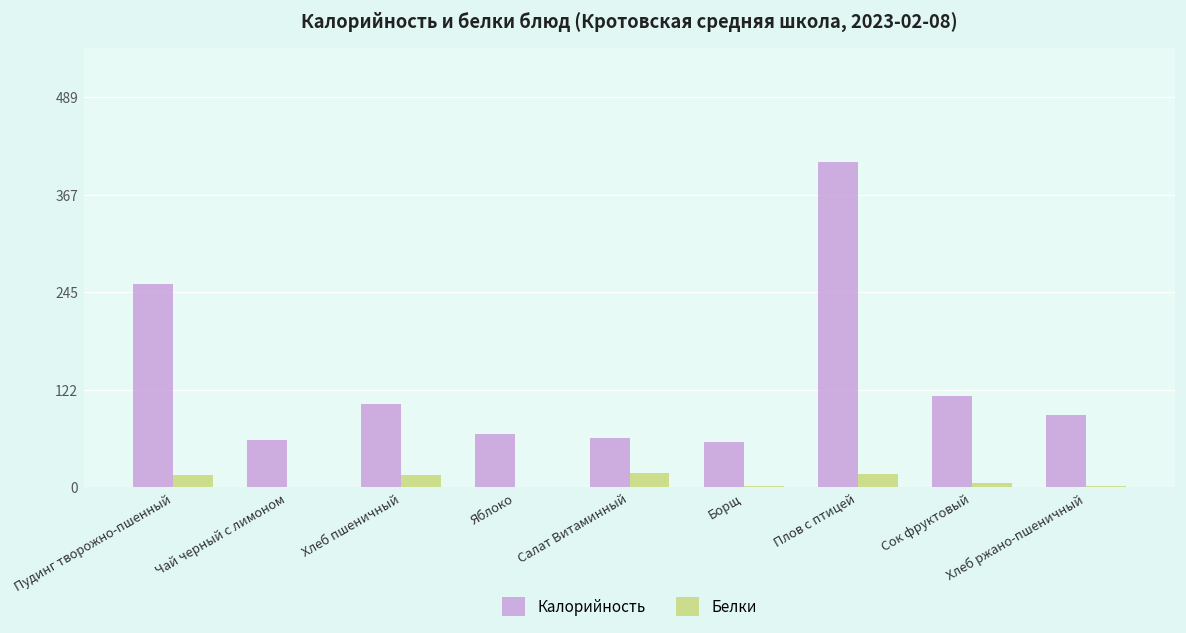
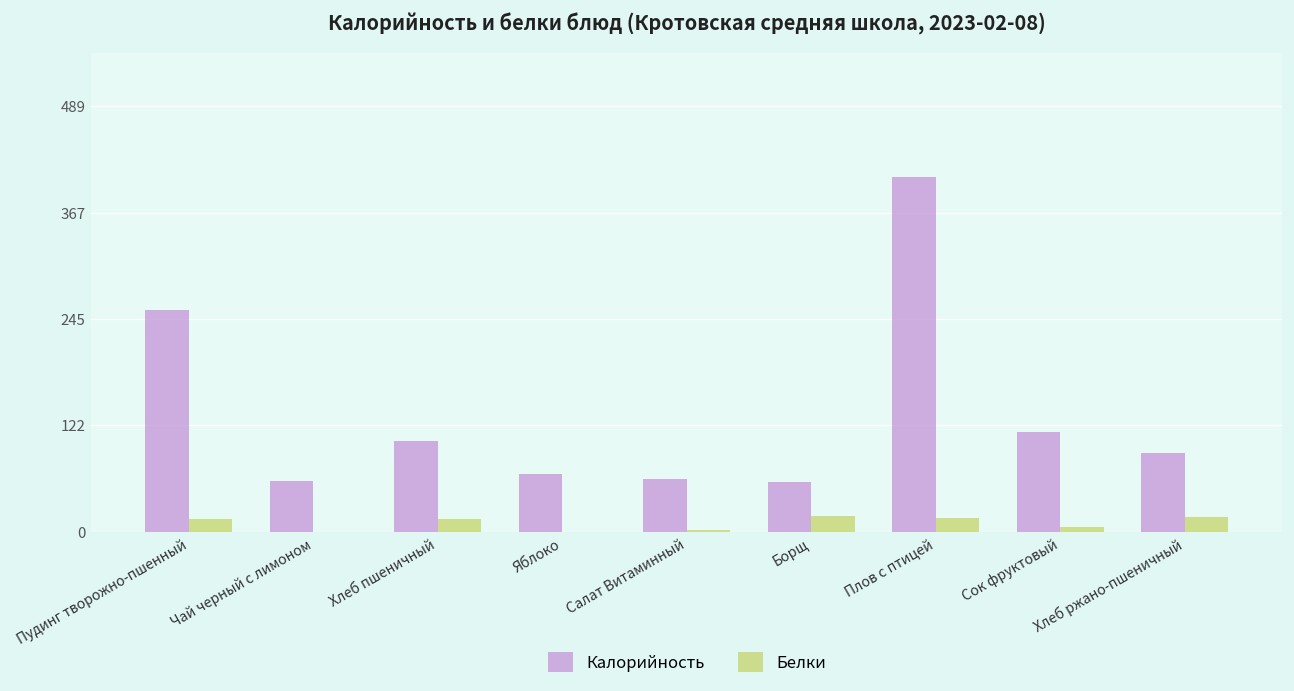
  {
    "Калорийность": {
      "Пудинг творожно-пшенный": 250,
      "Чай черный с лимоном": 60,
      "Хлеб пшеничный": 100,
      "Яблоко": 70,
      "Салат Витаминный": 60,
      "Борщ": 60,
      "Плов с птицей": 410,
      "Сок фруктовый": 110,
      "Хлеб ржано-пшеничный": 90
    },
    "Белки": {
      "Пудинг творожно-пшенный": 10,
      "Хлеб пшеничный": 10,
-     "Салат Витаминный": 20,
-     "Борщ": 0,
+     "Салат Витаминный": 0,
+     "Борщ": 20,
      "Плов с птицей": 20,
      "Сок фруктовый": 10,
-     "Хлеб ржано-пшеничный": 0
+     "Хлеб ржано-пшеничный": 20
    }
  }
